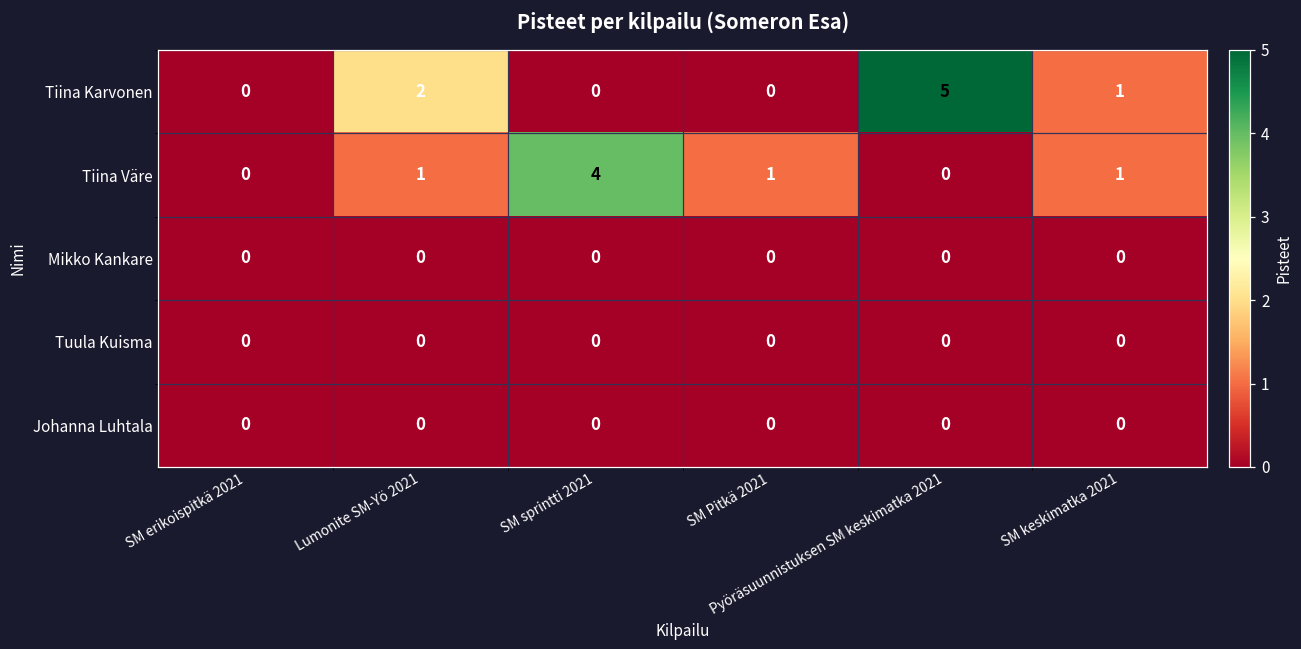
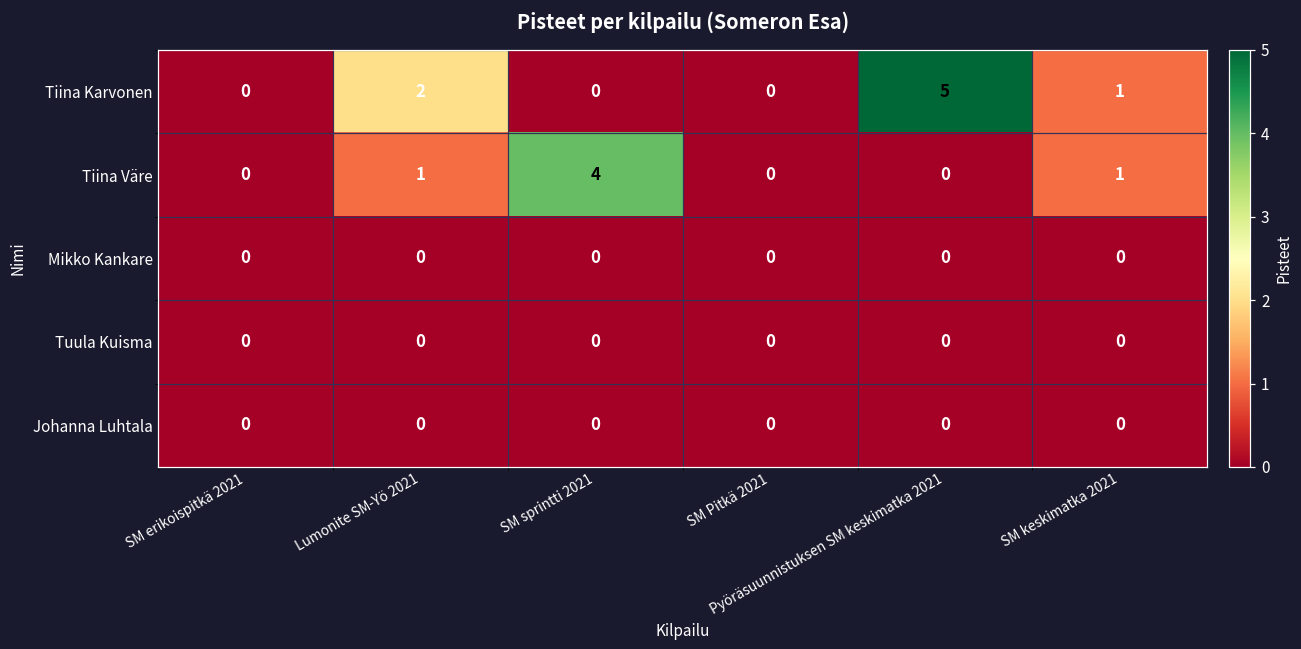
  {
    "Tiina Karvonen": {
      "SM erikoispitkä 2021": 0,
      "Lumonite SM-Yö 2021": 2,
      "SM sprintti 2021": 0,
      "SM Pitkä 2021": 0,
      "Pyöräsuunnistuksen SM keskimatka 2021": 5,
      "SM keskimatka 2021": 1
    },
    "Tiina Väre": {
      "SM erikoispitkä 2021": 0,
      "Lumonite SM-Yö 2021": 1,
      "SM sprintti 2021": 4,
-     "SM Pitkä 2021": 1,
+     "SM Pitkä 2021": 0,
      "Pyöräsuunnistuksen SM keskimatka 2021": 0,
      "SM keskimatka 2021": 1
    },
    "Mikko Kankare": {
      "SM erikoispitkä 2021": 0,
      "Lumonite SM-Yö 2021": 0,
      "SM sprintti 2021": 0,
      "SM Pitkä 2021": 0,
      "Pyöräsuunnistuksen SM keskimatka 2021": 0,
      "SM keskimatka 2021": 0
    },
    "Tuula Kuisma": {
      "SM erikoispitkä 2021": 0,
      "Lumonite SM-Yö 2021": 0,
      "SM sprintti 2021": 0,
      "SM Pitkä 2021": 0,
      "Pyöräsuunnistuksen SM keskimatka 2021": 0,
      "SM keskimatka 2021": 0
    },
    "Johanna Luhtala": {
      "SM erikoispitkä 2021": 0,
      "Lumonite SM-Yö 2021": 0,
      "SM sprintti 2021": 0,
      "SM Pitkä 2021": 0,
      "Pyöräsuunnistuksen SM keskimatka 2021": 0,
      "SM keskimatka 2021": 0
    }
  }
